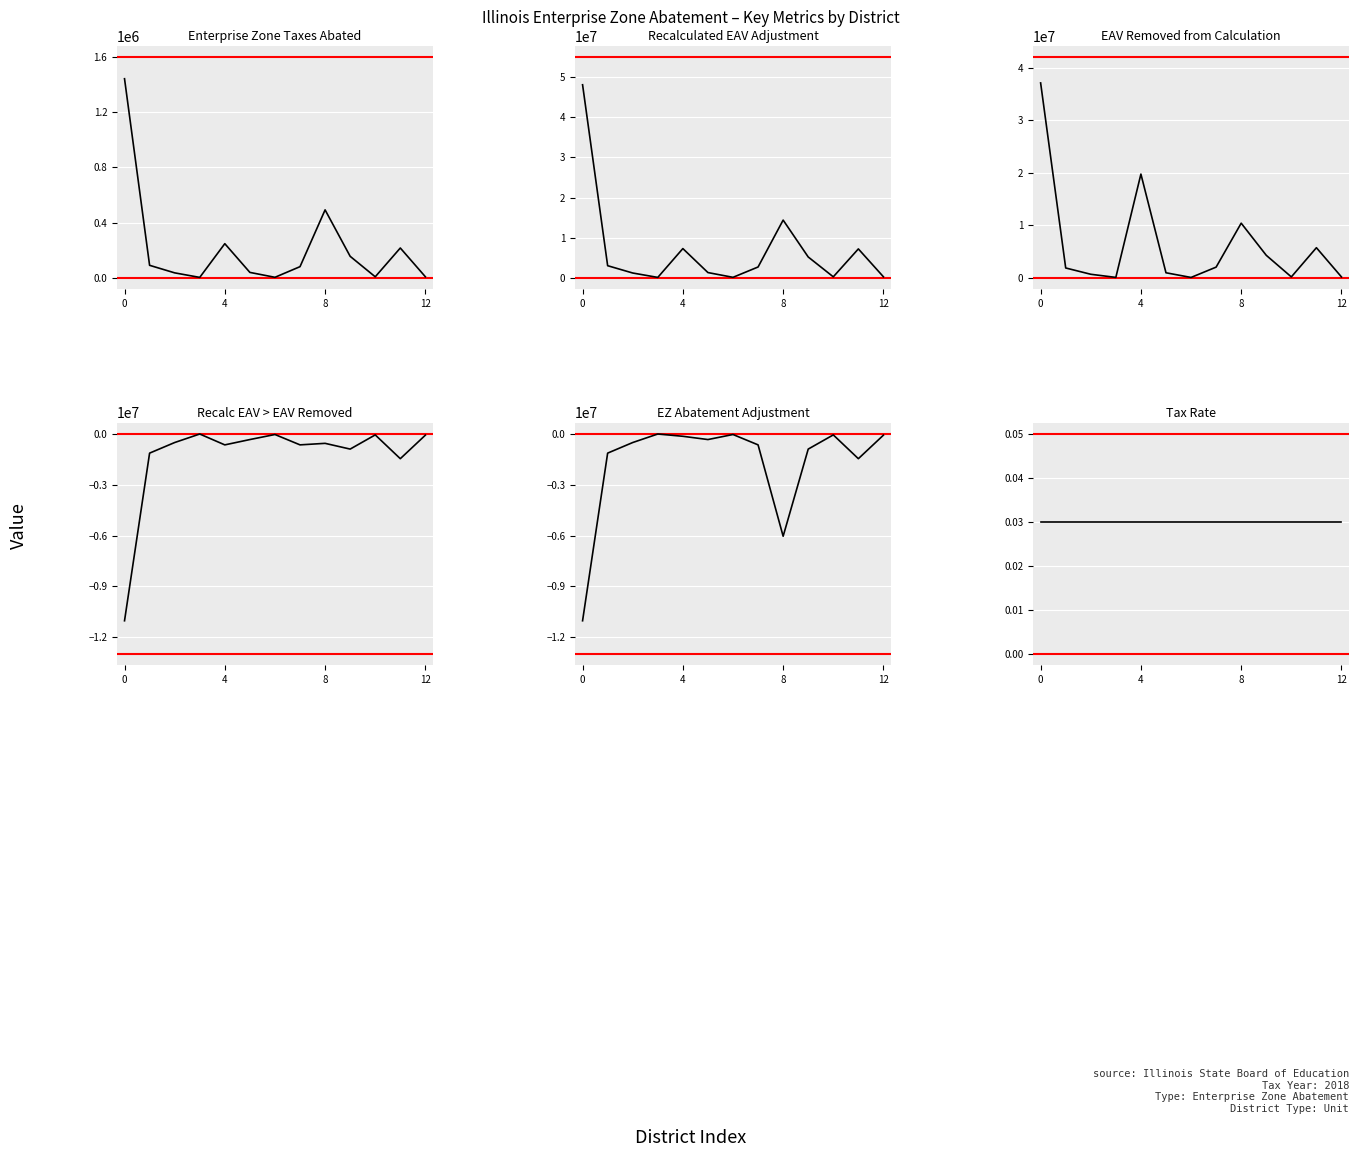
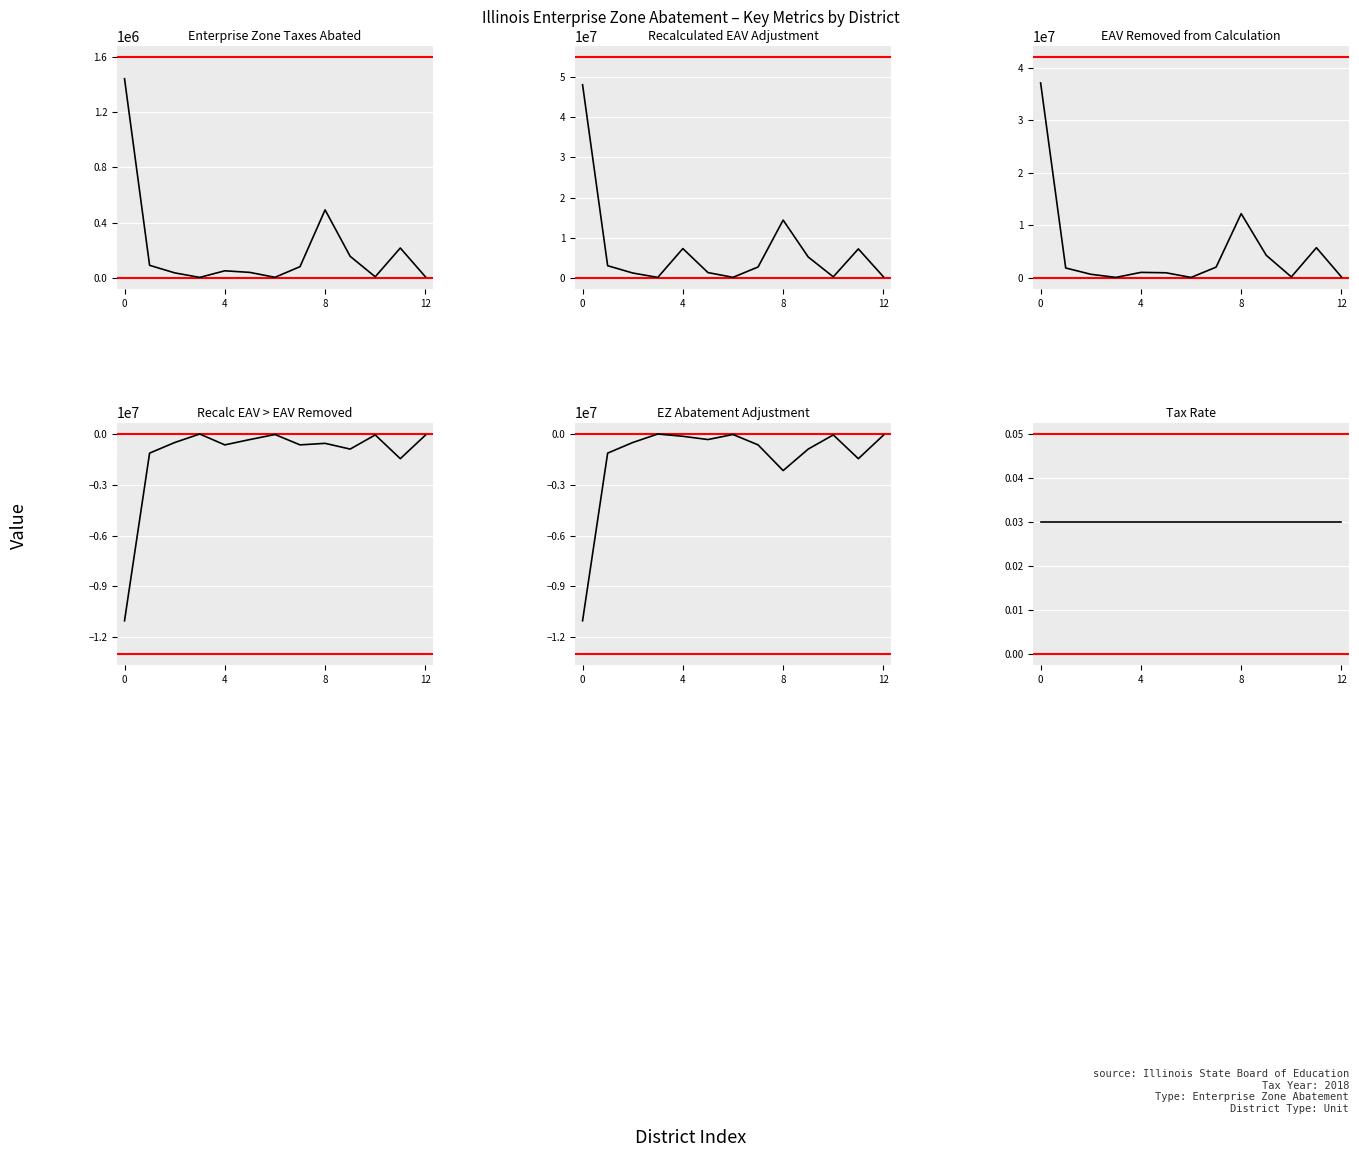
  {
    "Enterprise Zone Taxes Abated": {
      "0": 1440000,
-     "4": 250000,
+     "4": 50000,
      "8": 490000,
      "12": 10000
    },
    "Recalculated EAV Adjustment": {
      "0": 48000000,
      "4": 7000000,
      "8": 14000000,
      "12": 0
    },
    "EAV Removed from Calculation": {
      "0": 37000000,
-     "4": 20000000,
-     "8": 10000000,
+     "4": 1000000,
+     "8": 12000000,
      "12": 0
    },
    "Recalc EAV > EAV Removed": {
      "0": -11000000,
      "4": -700000,
      "8": -600000,
      "12": -100000
    },
    "EZ Abatement Adjustment": {
      "0": -11000000,
      "4": -200000,
-     "8": -6000000,
+     "8": -2200000,
      "12": -100000
    },
    "Tax Rate": {
      "0": 0.030,
      "4": 0.030,
      "8": 0.030,
      "12": 0.030
    }
  }
